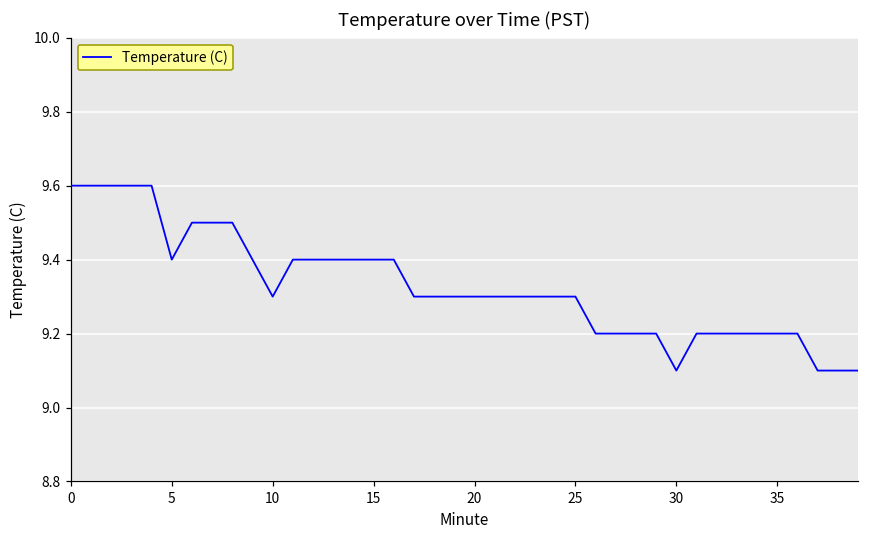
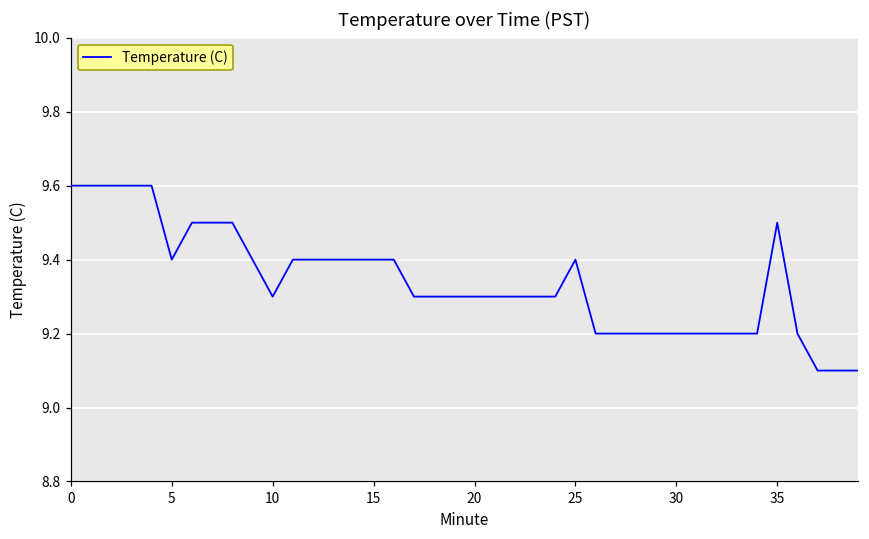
  {
    "0": 9.6,
    "5": 9.4,
    "10": 9.3,
    "15": 9.4,
    "20": 9.3,
-   "25": 9.3,
-   "30": 9.1,
-   "35": 9.2
+   "25": 9.4,
+   "30": 9.2,
+   "35": 9.5
  }
